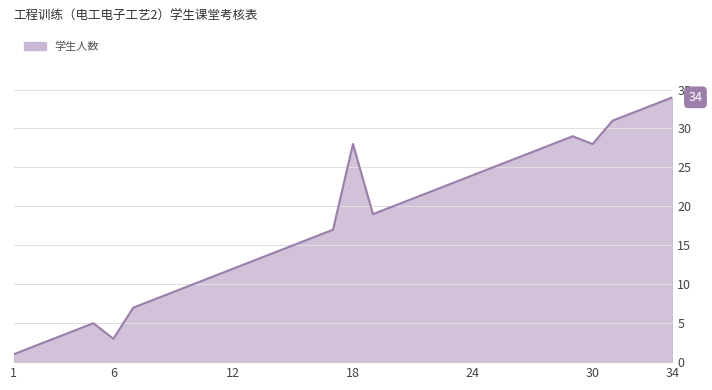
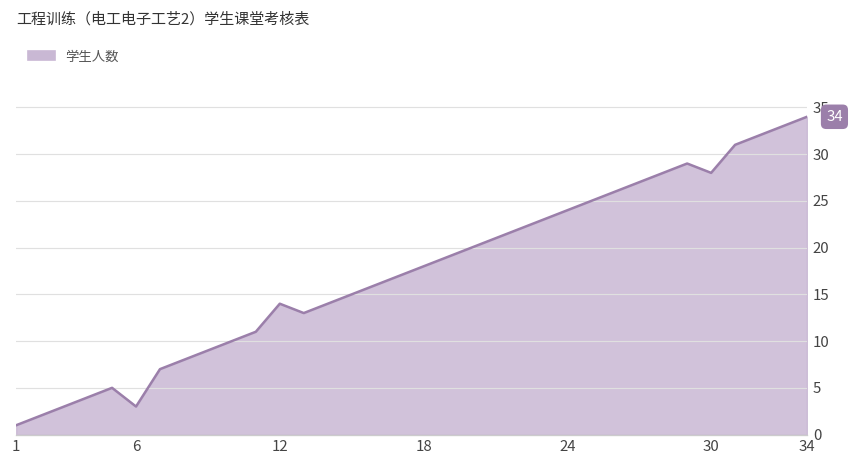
  {
    "1": 1,
    "6": 3,
-   "12": 12,
-   "18": 28,
+   "12": 14,
+   "18": 18,
    "24": 24,
    "30": 28
  }
